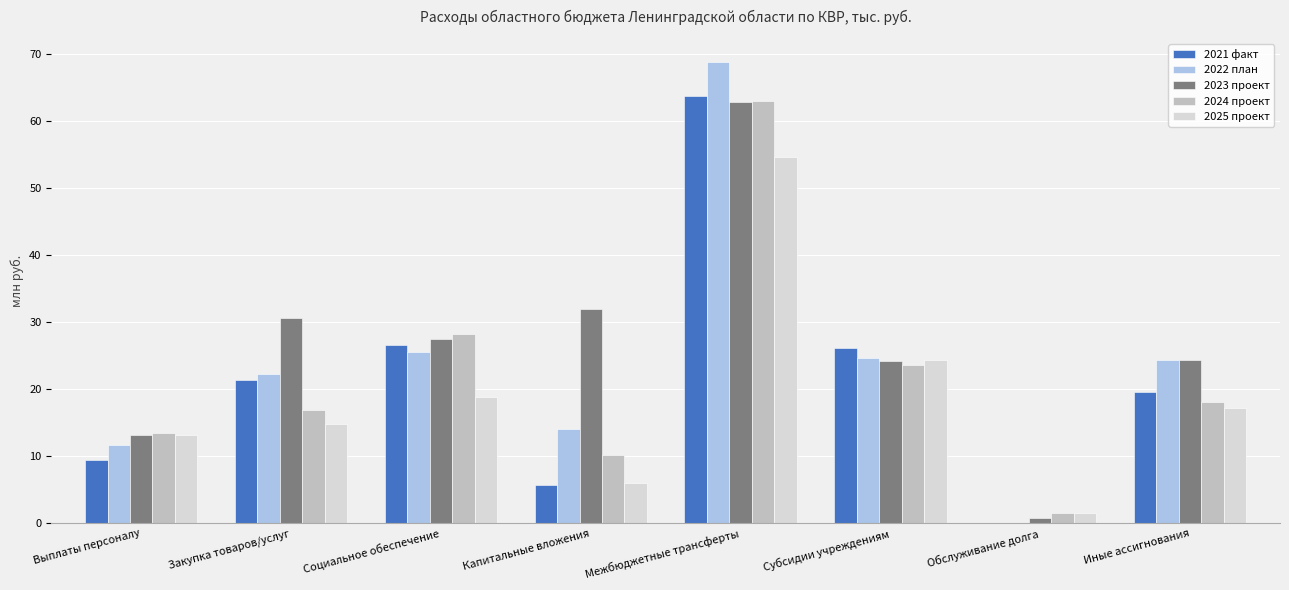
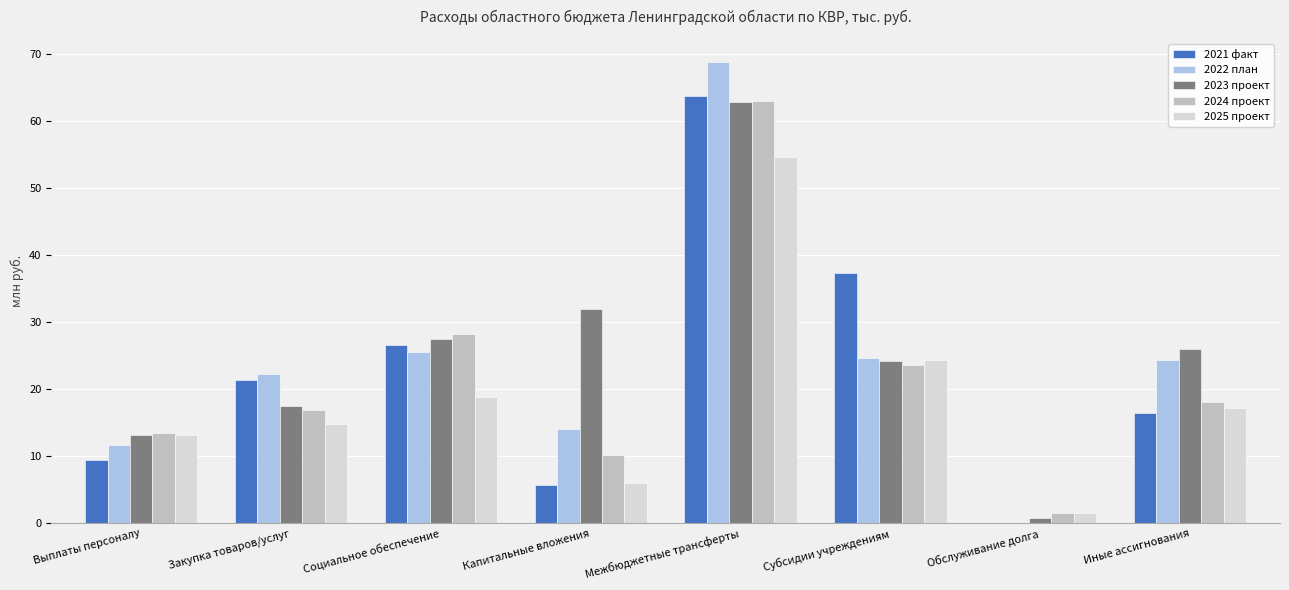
  {
    "2021 факт": {
      "Выплаты персоналу": 9,
      "Закупка товаров/услуг": 21,
      "Социальное обеспечение": 27,
      "Капитальные вложения": 6,
      "Межбюджетные трансферты": 64,
-     "Субсидии учреждениям": 26,
-     "Иные ассигнования": 20
+     "Субсидии учреждениям": 37,
+     "Иные ассигнования": 16
    },
    "2023 проект": {
      "Выплаты персоналу": 13,
-     "Закупка товаров/услуг": 31,
+     "Закупка товаров/услуг": 18,
      "Социальное обеспечение": 28,
      "Капитальные вложения": 32,
      "Межбюджетные трансферты": 63,
      "Субсидии учреждениям": 24,
      "Обслуживание долга": 1,
-     "Иные ассигнования": 24
+     "Иные ассигнования": 26
    }
  }
